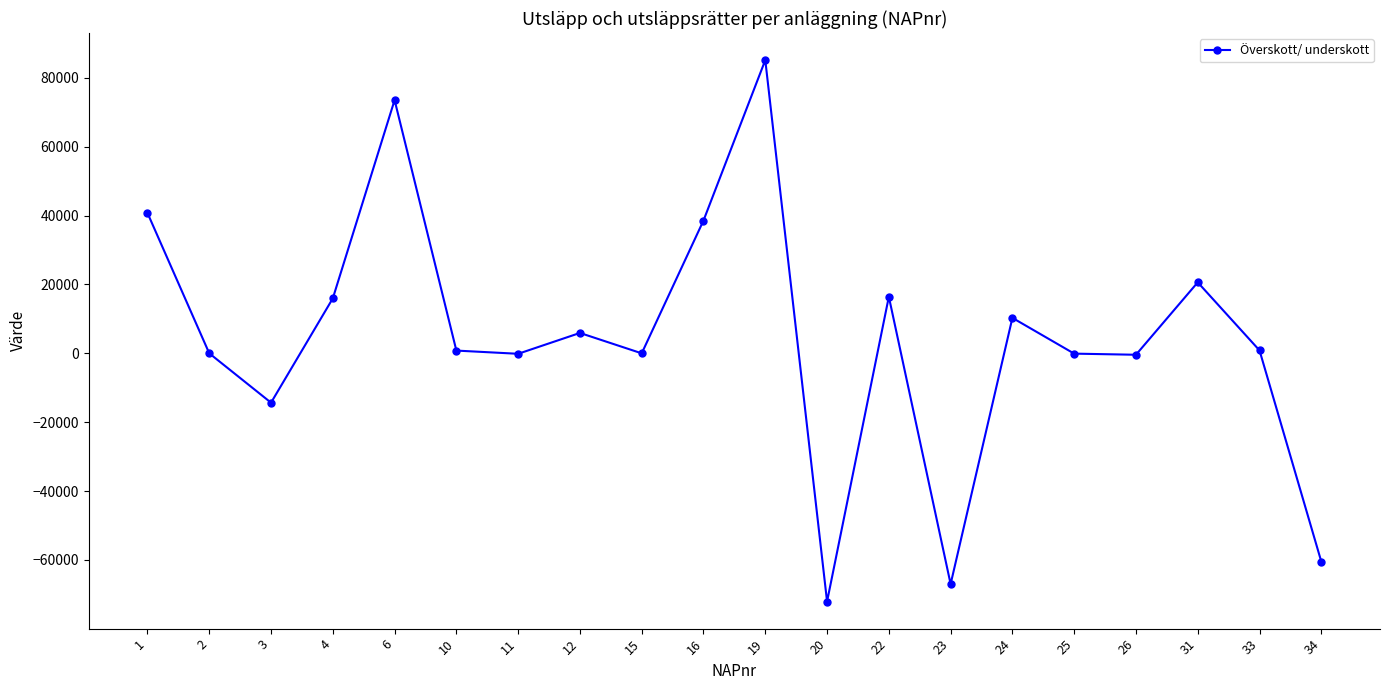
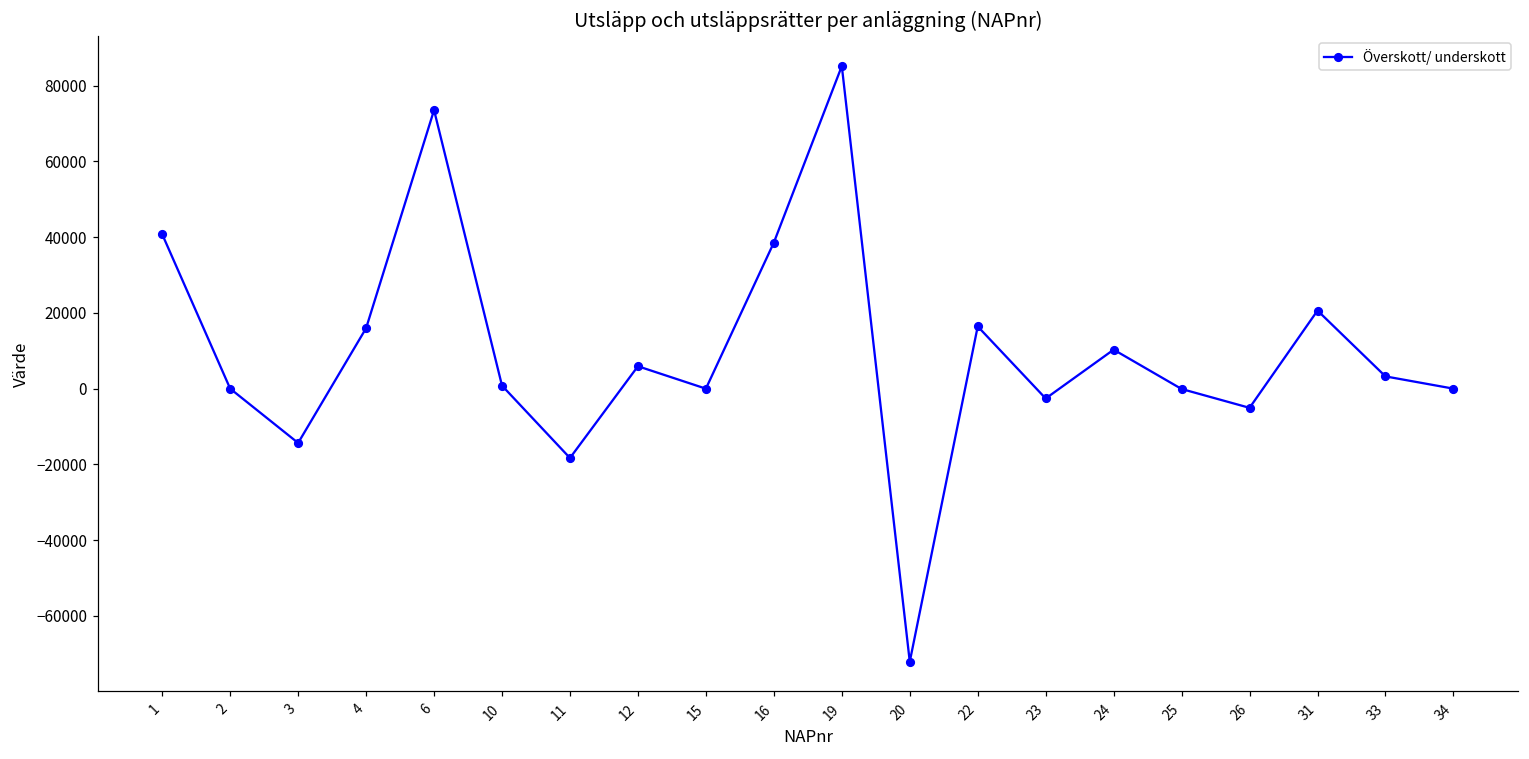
  {
    "1": 41000,
    "2": 0,
    "3": -14000,
    "4": 16000,
    "6": 74000,
    "10": 1000,
-   "11": 0,
+   "11": -18000,
    "12": 6000,
    "15": 0,
    "16": 39000,
    "19": 85000,
    "20": -72000,
    "22": 16000,
-   "23": -67000,
+   "23": -3000,
    "24": 10000,
    "25": 0,
-   "26": 0,
+   "26": -5000,
    "31": 21000,
-   "33": 1000,
-   "34": -60000
+   "33": 3000,
+   "34": 0
  }
